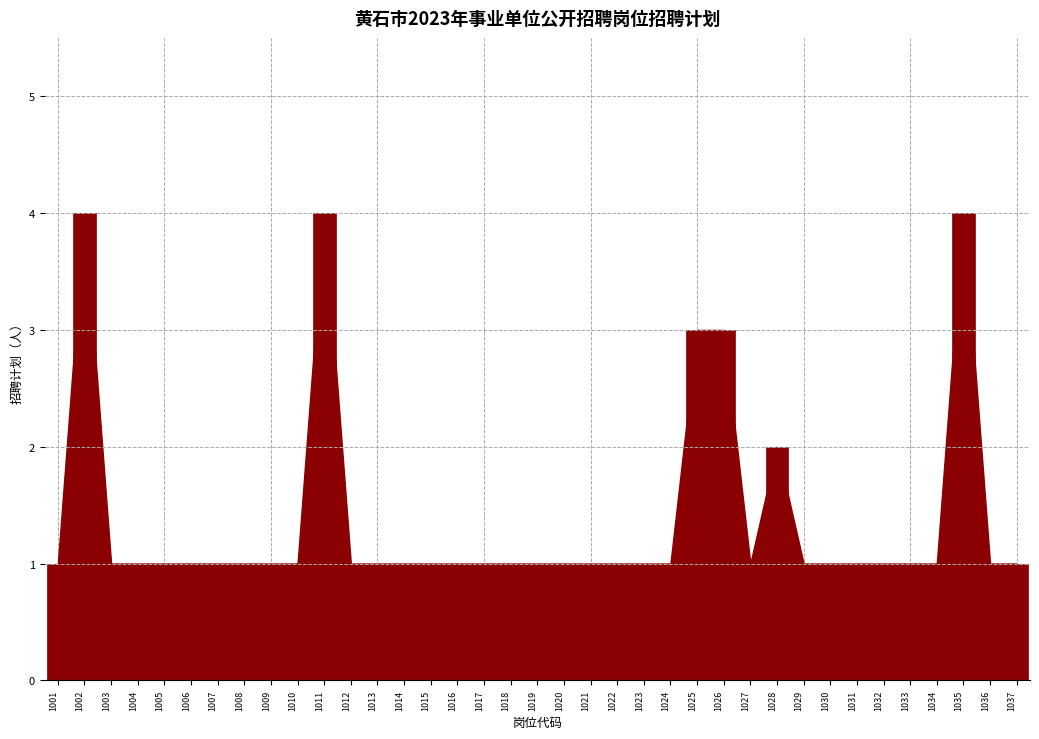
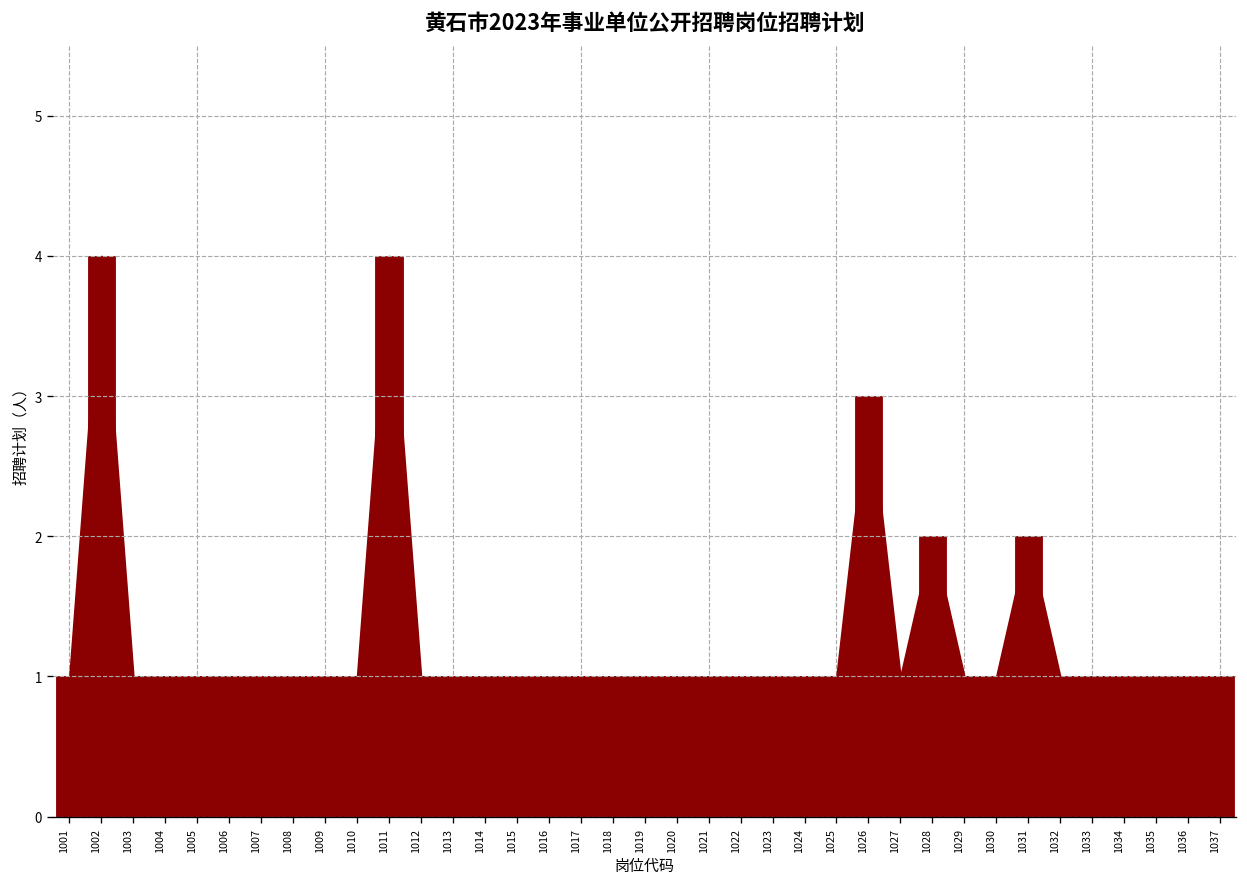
  {
    "1001": 1,
    "1002": 4,
    "1003": 1,
    "1004": 1,
    "1005": 1,
    "1006": 1,
    "1007": 1,
    "1008": 1,
    "1009": 1,
    "1010": 1,
    "1011": 4,
    "1012": 1,
    "1013": 1,
    "1014": 1,
    "1015": 1,
    "1016": 1,
    "1017": 1,
    "1018": 1,
    "1019": 1,
    "1020": 1,
    "1021": 1,
    "1022": 1,
    "1023": 1,
    "1024": 1,
-   "1025": 3,
+   "1025": 1,
    "1026": 3,
    "1027": 1,
    "1028": 2,
    "1029": 1,
    "1030": 1,
-   "1031": 1,
+   "1031": 2,
    "1032": 1,
    "1033": 1,
    "1034": 1,
-   "1035": 4,
+   "1035": 1,
    "1036": 1,
    "1037": 1
  }
